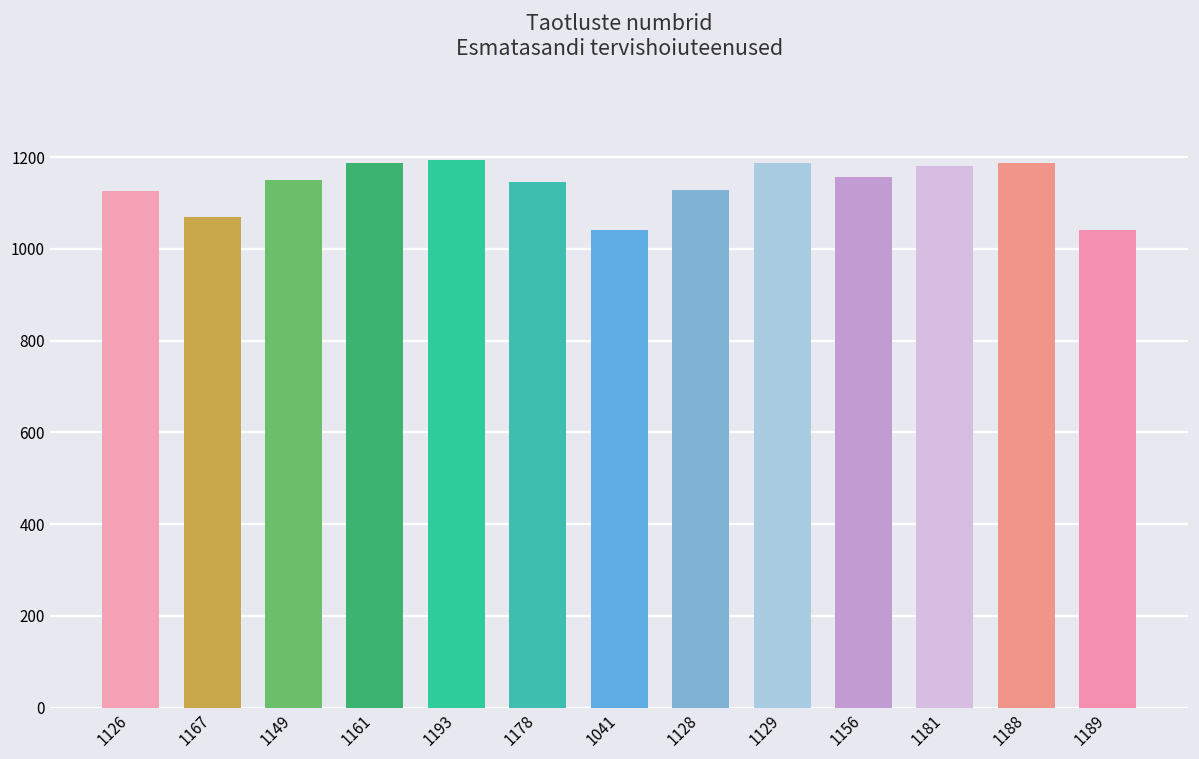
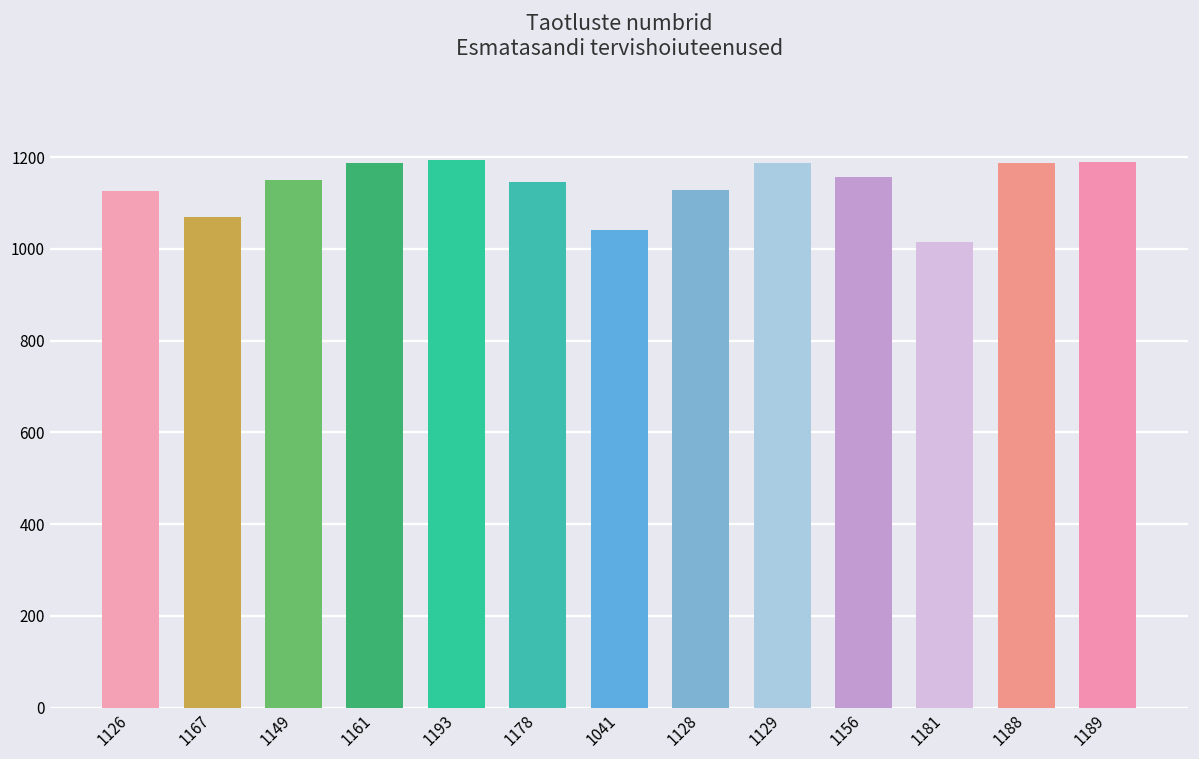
  {
    "1126": 1130,
    "1167": 1070,
    "1149": 1150,
    "1161": 1190,
    "1193": 1190,
    "1178": 1150,
    "1041": 1040,
    "1128": 1130,
    "1129": 1190,
    "1156": 1160,
-   "1181": 1180,
+   "1181": 1010,
    "1188": 1190,
-   "1189": 1040
+   "1189": 1190
  }
